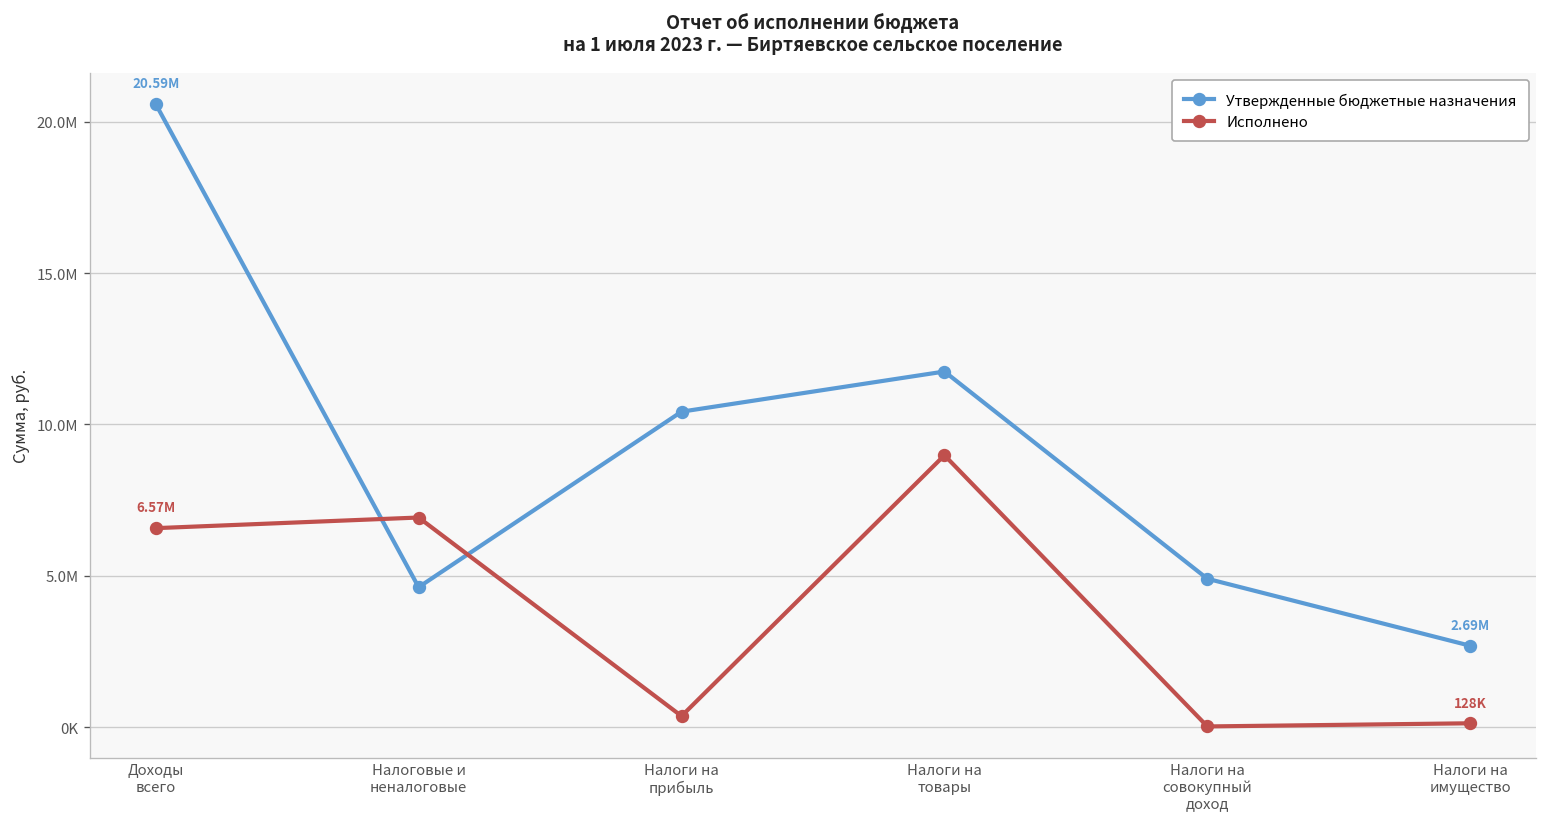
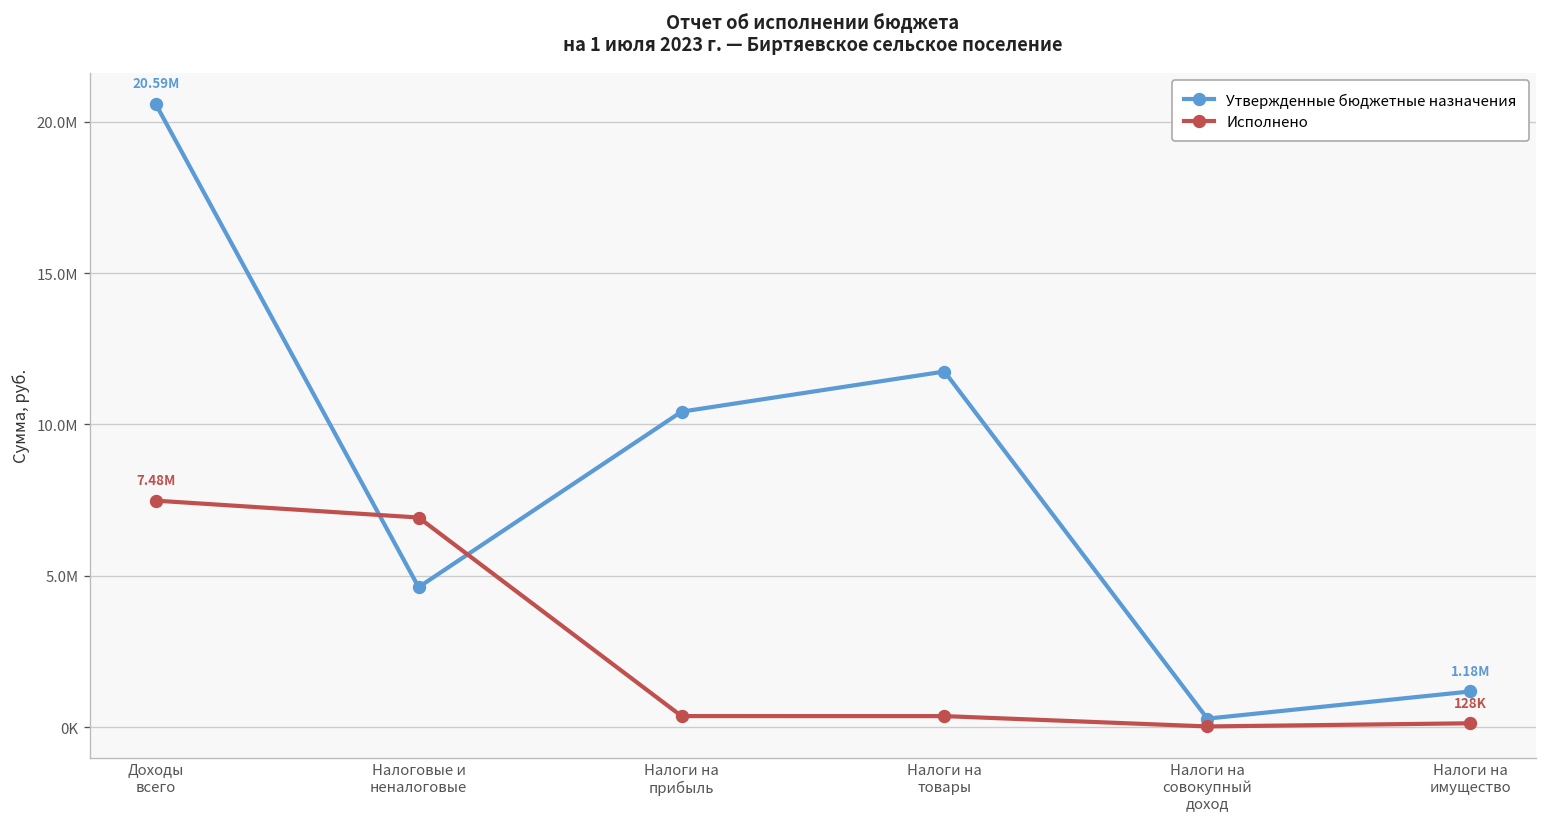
  {
    "Утвержденные бюджетные назначения": {
      "Доходы всего": "20.59M",
-     "Налоги на совокупный доход": "4900000",
-     "Налоги на имущество": "2.69M"
+     "Налоги на совокупный доход": "300000",
+     "Налоги на имущество": "1.18M"
    },
    "Исполнено": {
-     "Доходы всего": "6.57M",
-     "Налоги на товары": "9000000",
+     "Доходы всего": "7.48M",
+     "Налоги на товары": "400000",
      "Налоги на имущество": "128K"
    }
  }
